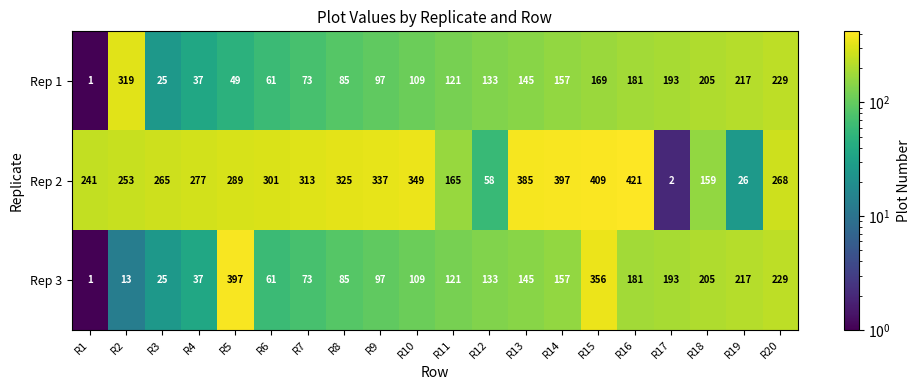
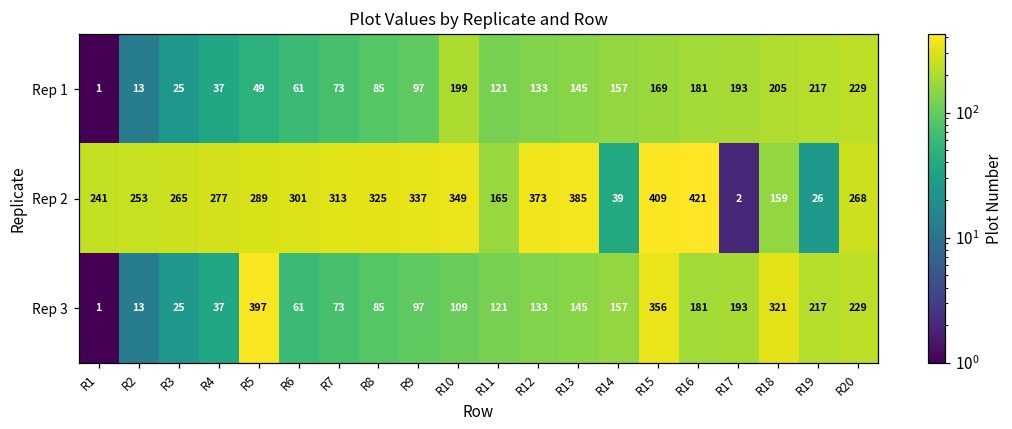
  {
    "Rep 1": {
      "R1": 1,
-     "R2": 319,
+     "R2": 13,
      "R3": 25,
      "R4": 37,
      "R5": 49,
      "R6": 61,
      "R7": 73,
      "R8": 85,
      "R9": 97,
-     "R10": 109,
+     "R10": 199,
      "R11": 121,
      "R12": 133,
      "R13": 145,
      "R14": 157,
      "R15": 169,
      "R16": 181,
      "R17": 193,
      "R18": 205,
      "R19": 217,
      "R20": 229
    },
    "Rep 2": {
      "R1": 241,
      "R2": 253,
      "R3": 265,
      "R4": 277,
      "R5": 289,
      "R6": 301,
      "R7": 313,
      "R8": 325,
      "R9": 337,
      "R10": 349,
      "R11": 165,
-     "R12": 58,
+     "R12": 373,
      "R13": 385,
-     "R14": 397,
+     "R14": 39,
      "R15": 409,
      "R16": 421,
      "R17": 2,
      "R18": 159,
      "R19": 26,
      "R20": 268
    },
    "Rep 3": {
      "R1": 1,
      "R2": 13,
      "R3": 25,
      "R4": 37,
      "R5": 397,
      "R6": 61,
      "R7": 73,
      "R8": 85,
      "R9": 97,
      "R10": 109,
      "R11": 121,
      "R12": 133,
      "R13": 145,
      "R14": 157,
      "R15": 356,
      "R16": 181,
      "R17": 193,
-     "R18": 205,
+     "R18": 321,
      "R19": 217,
      "R20": 229
    }
  }
